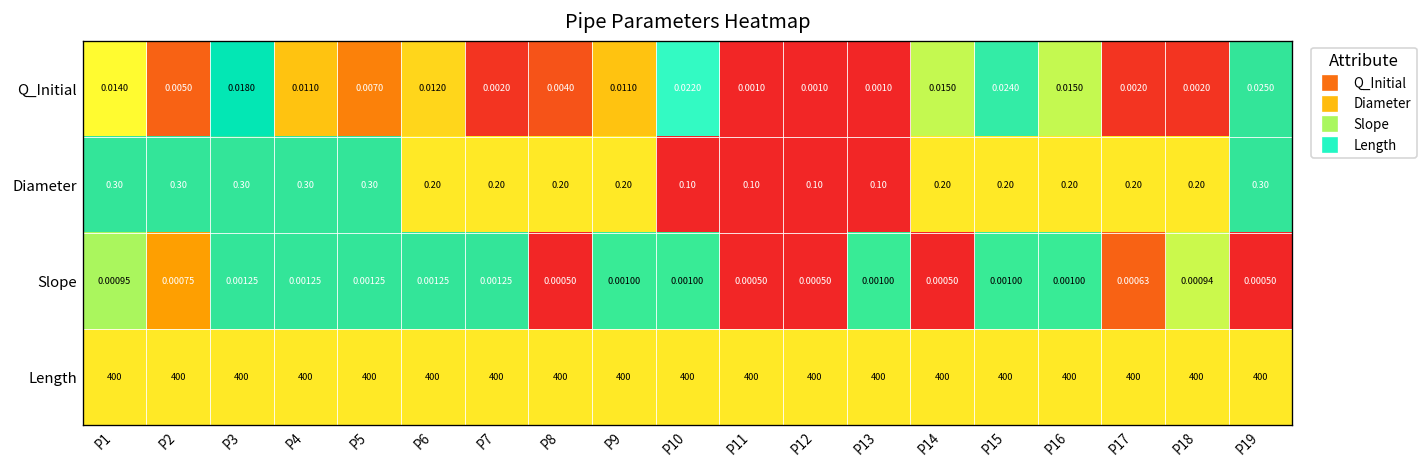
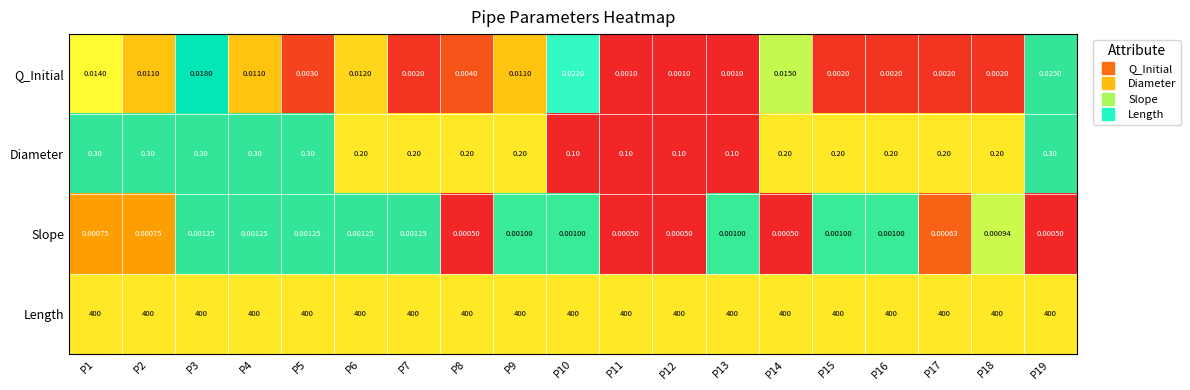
  {
    "Q_Initial": {
      "P1": 0.0140,
-     "P2": 0.0050,
+     "P2": 0.0110,
      "P3": 0.0180,
      "P4": 0.0110,
-     "P5": 0.0070,
+     "P5": 0.0030,
      "P6": 0.0120,
      "P7": 0.0020,
      "P8": 0.0040,
      "P9": 0.0110,
      "P10": 0.0220,
      "P11": 0.0010,
      "P12": 0.0010,
      "P13": 0.0010,
      "P14": 0.0150,
-     "P15": 0.0240,
-     "P16": 0.0150,
+     "P15": 0.0020,
+     "P16": 0.0020,
      "P17": 0.0020,
      "P18": 0.0020,
      "P19": 0.0250
    },
    "Diameter": {
      "P1": 0.30,
      "P2": 0.30,
      "P3": 0.30,
      "P4": 0.30,
      "P5": 0.30,
      "P6": 0.20,
      "P7": 0.20,
      "P8": 0.20,
      "P9": 0.20,
      "P10": 0.10,
      "P11": 0.10,
      "P12": 0.10,
      "P13": 0.10,
      "P14": 0.20,
      "P15": 0.20,
      "P16": 0.20,
      "P17": 0.20,
      "P18": 0.20,
      "P19": 0.30
    },
    "Slope": {
-     "P1": 0.00095,
+     "P1": 0.00075,
      "P2": 0.00075,
      "P3": 0.00125,
      "P4": 0.00125,
      "P5": 0.00125,
      "P6": 0.00125,
      "P7": 0.00125,
      "P8": 0.00050,
      "P9": 0.00100,
      "P10": 0.00100,
      "P11": 0.00050,
      "P12": 0.00050,
      "P13": 0.00100,
      "P14": 0.00050,
      "P15": 0.00100,
      "P16": 0.00100,
      "P17": 0.00063,
      "P18": 0.00094,
      "P19": 0.00050
    },
    "Length": {
      "P1": 400,
      "P2": 400,
      "P3": 400,
      "P4": 400,
      "P5": 400,
      "P6": 400,
      "P7": 400,
      "P8": 400,
      "P9": 400,
      "P10": 400,
      "P11": 400,
      "P12": 400,
      "P13": 400,
      "P14": 400,
      "P15": 400,
      "P16": 400,
      "P17": 400,
      "P18": 400,
      "P19": 400
    }
  }
